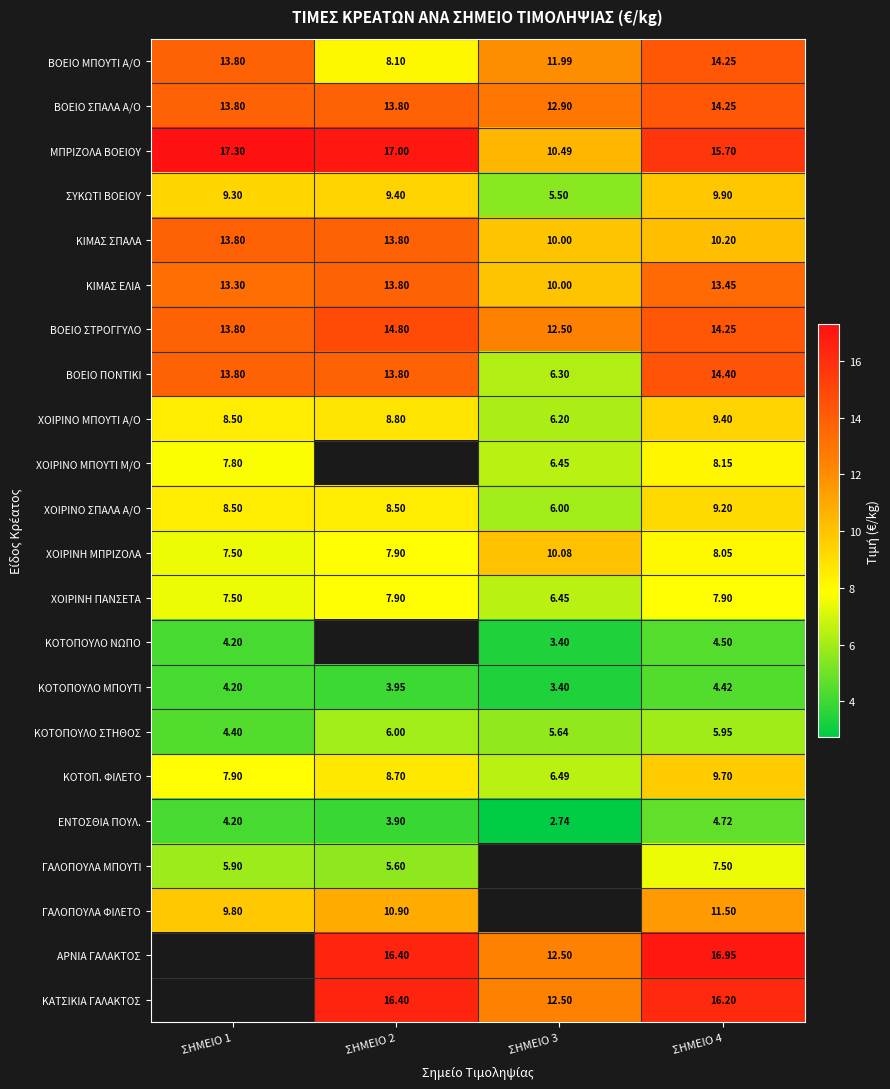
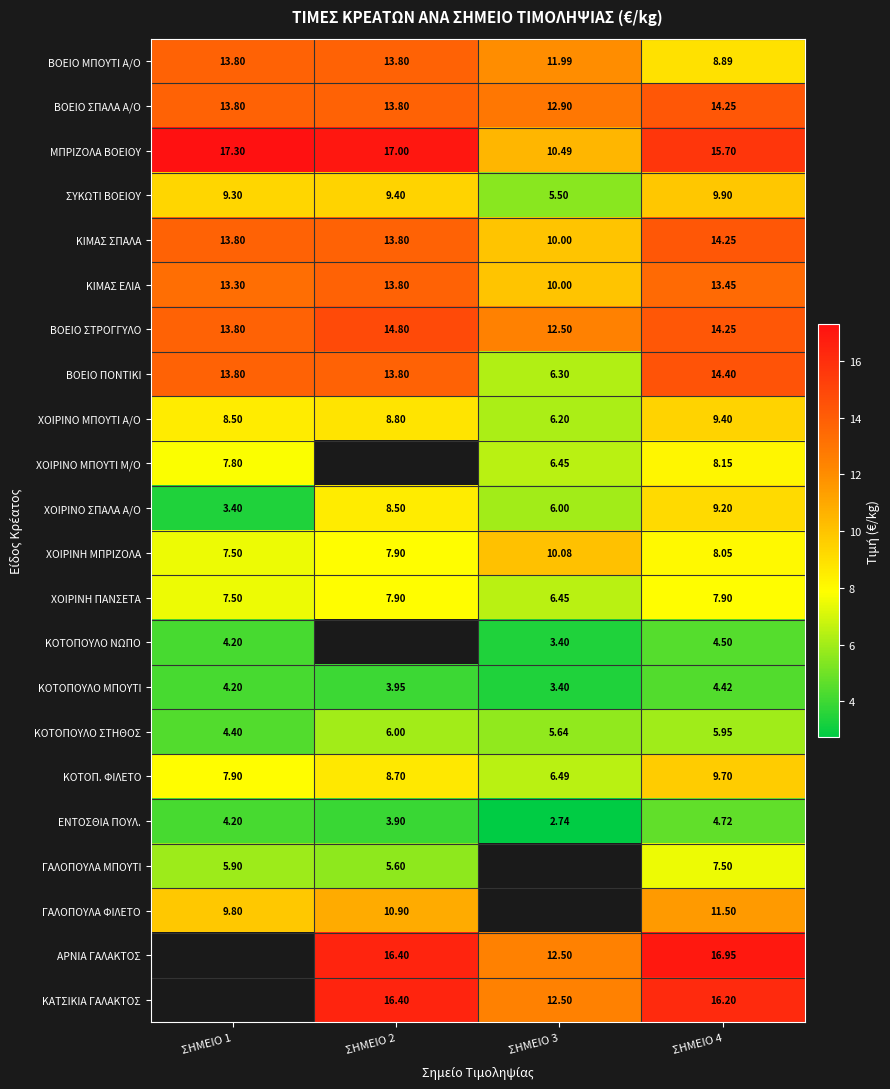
  {
    "ΒΟΕΙΟ ΜΠΟΥΤΙ Α/Ο": {
      "ΣΗΜΕΙΟ 1": 13.80,
-     "ΣΗΜΕΙΟ 2": 8.10,
+     "ΣΗΜΕΙΟ 2": 13.80,
      "ΣΗΜΕΙΟ 3": 11.99,
-     "ΣΗΜΕΙΟ 4": 14.25
+     "ΣΗΜΕΙΟ 4": 8.89
    },
    "ΒΟΕΙΟ ΣΠΑΛΑ Α/Ο": {
      "ΣΗΜΕΙΟ 1": 13.80,
      "ΣΗΜΕΙΟ 2": 13.80,
      "ΣΗΜΕΙΟ 3": 12.90,
      "ΣΗΜΕΙΟ 4": 14.25
    },
    "ΜΠΡΙΖΟΛΑ ΒΟΕΙΟΥ": {
      "ΣΗΜΕΙΟ 1": 17.30,
      "ΣΗΜΕΙΟ 2": 17.00,
      "ΣΗΜΕΙΟ 3": 10.49,
      "ΣΗΜΕΙΟ 4": 15.70
    },
    "ΣΥΚΩΤΙ ΒΟΕΙΟΥ": {
      "ΣΗΜΕΙΟ 1": 9.30,
      "ΣΗΜΕΙΟ 2": 9.40,
      "ΣΗΜΕΙΟ 3": 5.50,
      "ΣΗΜΕΙΟ 4": 9.90
    },
    "ΚΙΜΑΣ ΣΠΑΛΑ": {
      "ΣΗΜΕΙΟ 1": 13.80,
      "ΣΗΜΕΙΟ 2": 13.80,
      "ΣΗΜΕΙΟ 3": 10.00,
-     "ΣΗΜΕΙΟ 4": 10.20
+     "ΣΗΜΕΙΟ 4": 14.25
    },
    "ΚΙΜΑΣ ΕΛΙΑ": {
      "ΣΗΜΕΙΟ 1": 13.30,
      "ΣΗΜΕΙΟ 2": 13.80,
      "ΣΗΜΕΙΟ 3": 10.00,
      "ΣΗΜΕΙΟ 4": 13.45
    },
    "ΒΟΕΙΟ ΣΤΡΟΓΓΥΛΟ": {
      "ΣΗΜΕΙΟ 1": 13.80,
      "ΣΗΜΕΙΟ 2": 14.80,
      "ΣΗΜΕΙΟ 3": 12.50,
      "ΣΗΜΕΙΟ 4": 14.25
    },
    "ΒΟΕΙΟ ΠΟΝΤΙΚΙ": {
      "ΣΗΜΕΙΟ 1": 13.80,
      "ΣΗΜΕΙΟ 2": 13.80,
      "ΣΗΜΕΙΟ 3": 6.30,
      "ΣΗΜΕΙΟ 4": 14.40
    },
    "ΧΟΙΡΙΝΟ ΜΠΟΥΤΙ Α/Ο": {
      "ΣΗΜΕΙΟ 1": 8.50,
      "ΣΗΜΕΙΟ 2": 8.80,
      "ΣΗΜΕΙΟ 3": 6.20,
      "ΣΗΜΕΙΟ 4": 9.40
    },
    "ΧΟΙΡΙΝΟ ΜΠΟΥΤΙ Μ/Ο": {
      "ΣΗΜΕΙΟ 1": 7.80,
      "ΣΗΜΕΙΟ 3": 6.45,
      "ΣΗΜΕΙΟ 4": 8.15
    },
    "ΧΟΙΡΙΝΟ ΣΠΑΛΑ Α/Ο": {
-     "ΣΗΜΕΙΟ 1": 8.50,
+     "ΣΗΜΕΙΟ 1": 3.40,
      "ΣΗΜΕΙΟ 2": 8.50,
      "ΣΗΜΕΙΟ 3": 6.00,
      "ΣΗΜΕΙΟ 4": 9.20
    },
    "ΧΟΙΡΙΝΗ ΜΠΡΙΖΟΛΑ": {
      "ΣΗΜΕΙΟ 1": 7.50,
      "ΣΗΜΕΙΟ 2": 7.90,
      "ΣΗΜΕΙΟ 3": 10.08,
      "ΣΗΜΕΙΟ 4": 8.05
    },
    "ΧΟΙΡΙΝΗ ΠΑΝΣΕΤΑ": {
      "ΣΗΜΕΙΟ 1": 7.50,
      "ΣΗΜΕΙΟ 2": 7.90,
      "ΣΗΜΕΙΟ 3": 6.45,
      "ΣΗΜΕΙΟ 4": 7.90
    },
    "ΚΟΤΟΠΟΥΛΟ ΝΩΠΟ": {
      "ΣΗΜΕΙΟ 1": 4.20,
      "ΣΗΜΕΙΟ 3": 3.40,
      "ΣΗΜΕΙΟ 4": 4.50
    },
    "ΚΟΤΟΠΟΥΛΟ ΜΠΟΥΤΙ": {
      "ΣΗΜΕΙΟ 1": 4.20,
      "ΣΗΜΕΙΟ 2": 3.95,
      "ΣΗΜΕΙΟ 3": 3.40,
      "ΣΗΜΕΙΟ 4": 4.42
    },
    "ΚΟΤΟΠΟΥΛΟ ΣΤΗΘΟΣ": {
      "ΣΗΜΕΙΟ 1": 4.40,
      "ΣΗΜΕΙΟ 2": 6.00,
      "ΣΗΜΕΙΟ 3": 5.64,
      "ΣΗΜΕΙΟ 4": 5.95
    },
    "ΚΟΤΟΠ. ΦΙΛΕΤΟ": {
      "ΣΗΜΕΙΟ 1": 7.90,
      "ΣΗΜΕΙΟ 2": 8.70,
      "ΣΗΜΕΙΟ 3": 6.49,
      "ΣΗΜΕΙΟ 4": 9.70
    },
    "ΕΝΤΟΣΘΙΑ ΠΟΥΛ.": {
      "ΣΗΜΕΙΟ 1": 4.20,
      "ΣΗΜΕΙΟ 2": 3.90,
      "ΣΗΜΕΙΟ 3": 2.74,
      "ΣΗΜΕΙΟ 4": 4.72
    },
    "ΓΑΛΟΠΟΥΛΑ ΜΠΟΥΤΙ": {
      "ΣΗΜΕΙΟ 1": 5.90,
      "ΣΗΜΕΙΟ 2": 5.60,
      "ΣΗΜΕΙΟ 4": 7.50
    },
    "ΓΑΛΟΠΟΥΛΑ ΦΙΛΕΤΟ": {
      "ΣΗΜΕΙΟ 1": 9.80,
      "ΣΗΜΕΙΟ 2": 10.90,
      "ΣΗΜΕΙΟ 4": 11.50
    },
    "ΑΡΝΙΑ ΓΑΛΑΚΤΟΣ": {
      "ΣΗΜΕΙΟ 2": 16.40,
      "ΣΗΜΕΙΟ 3": 12.50,
      "ΣΗΜΕΙΟ 4": 16.95
    },
    "ΚΑΤΣΙΚΙΑ ΓΑΛΑΚΤΟΣ": {
      "ΣΗΜΕΙΟ 2": 16.40,
      "ΣΗΜΕΙΟ 3": 12.50,
      "ΣΗΜΕΙΟ 4": 16.20
    }
  }
